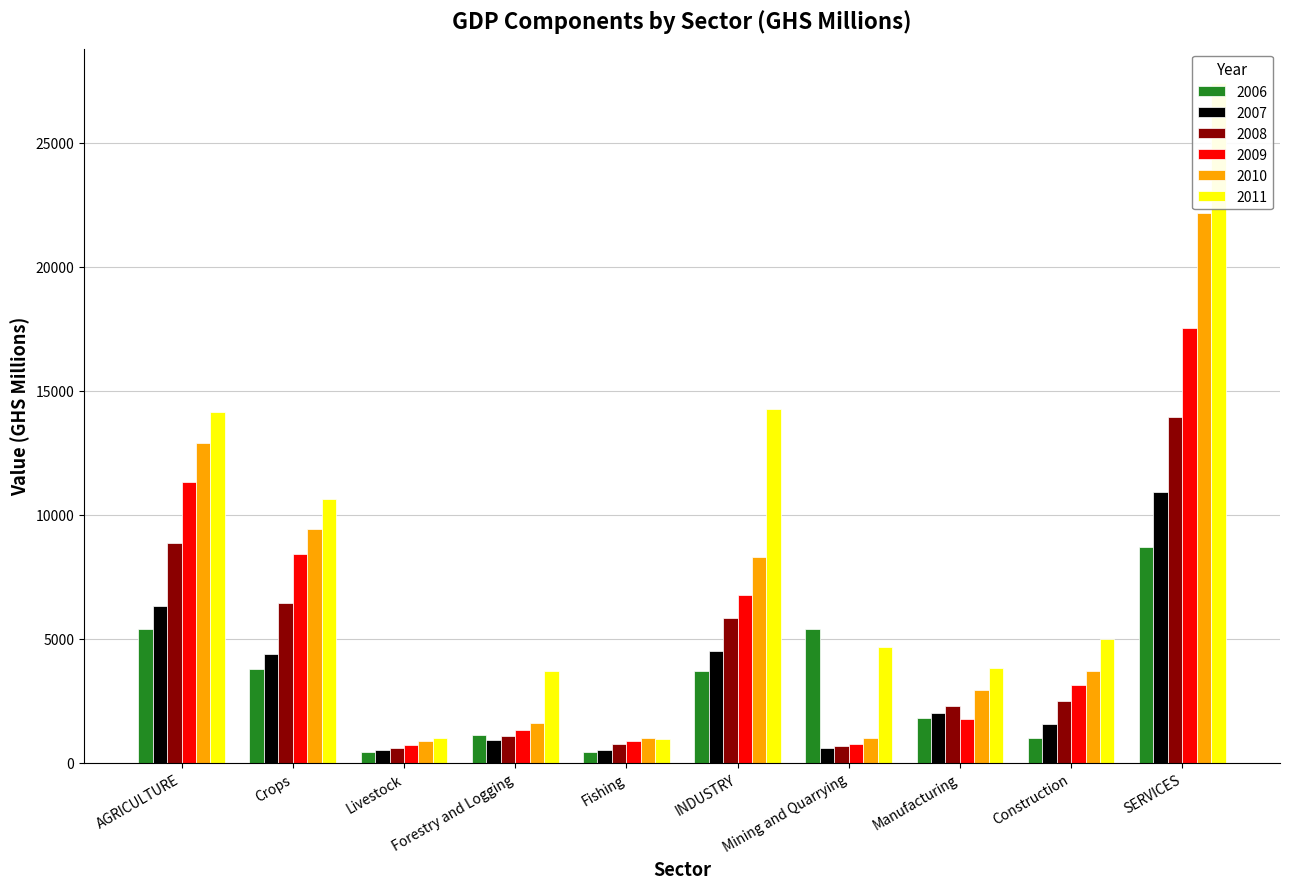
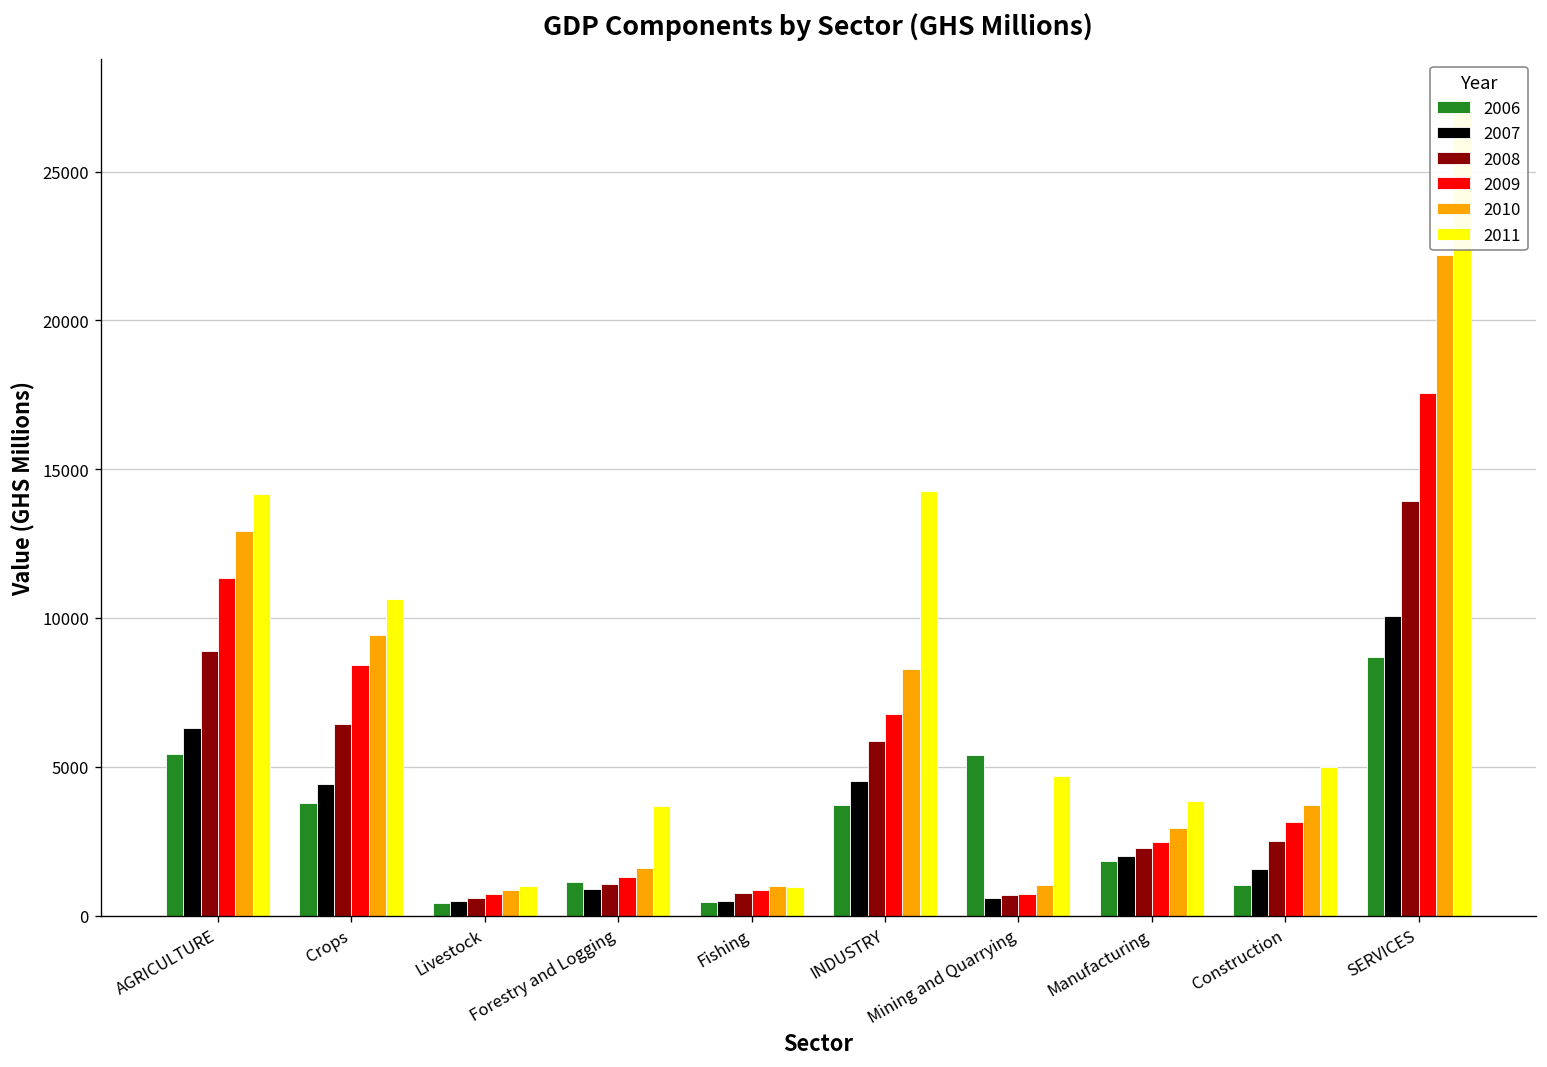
  {
    "2006": {
      "AGRICULTURE": 5400,
      "Crops": 3800,
      "Livestock": 400,
      "Forestry and Logging": 1100,
      "Fishing": 400,
      "INDUSTRY": 3700,
      "Mining and Quarrying": 5400,
      "Manufacturing": 1800,
      "Construction": 1000,
      "SERVICES": 8700
    },
    "2007": {
      "AGRICULTURE": 6300,
      "Crops": 4400,
      "Livestock": 500,
      "Forestry and Logging": 900,
      "Fishing": 500,
      "INDUSTRY": 4500,
      "Mining and Quarrying": 600,
      "Manufacturing": 2000,
      "Construction": 1600,
-     "SERVICES": 10900
+     "SERVICES": 10100
    },
    "2008": {
      "AGRICULTURE": 8900,
      "Crops": 6400,
      "Livestock": 600,
      "Forestry and Logging": 1100,
      "Fishing": 800,
      "INDUSTRY": 5900,
      "Mining and Quarrying": 700,
      "Manufacturing": 2300,
      "Construction": 2500,
      "SERVICES": 13900
    },
    "2009": {
      "AGRICULTURE": 11300,
      "Crops": 8400,
      "Livestock": 700,
      "Forestry and Logging": 1300,
      "Fishing": 900,
      "INDUSTRY": 6800,
      "Mining and Quarrying": 700,
-     "Manufacturing": 1800,
+     "Manufacturing": 2500,
      "Construction": 3100,
      "SERVICES": 17500
    },
    "2010": {
      "AGRICULTURE": 12900,
      "Crops": 9400,
      "Livestock": 900,
      "Forestry and Logging": 1600,
      "Fishing": 1000,
      "INDUSTRY": 8300,
      "Mining and Quarrying": 1000,
      "Manufacturing": 2900,
      "Construction": 3700,
      "SERVICES": 22200
    },
    "2011": {
      "AGRICULTURE": 14200,
      "Crops": 10600,
      "Livestock": 1000,
      "Forestry and Logging": 3700,
      "Fishing": 1000,
      "INDUSTRY": 14300,
      "Mining and Quarrying": 4700,
      "Manufacturing": 3800,
      "Construction": 5000
    }
  }
